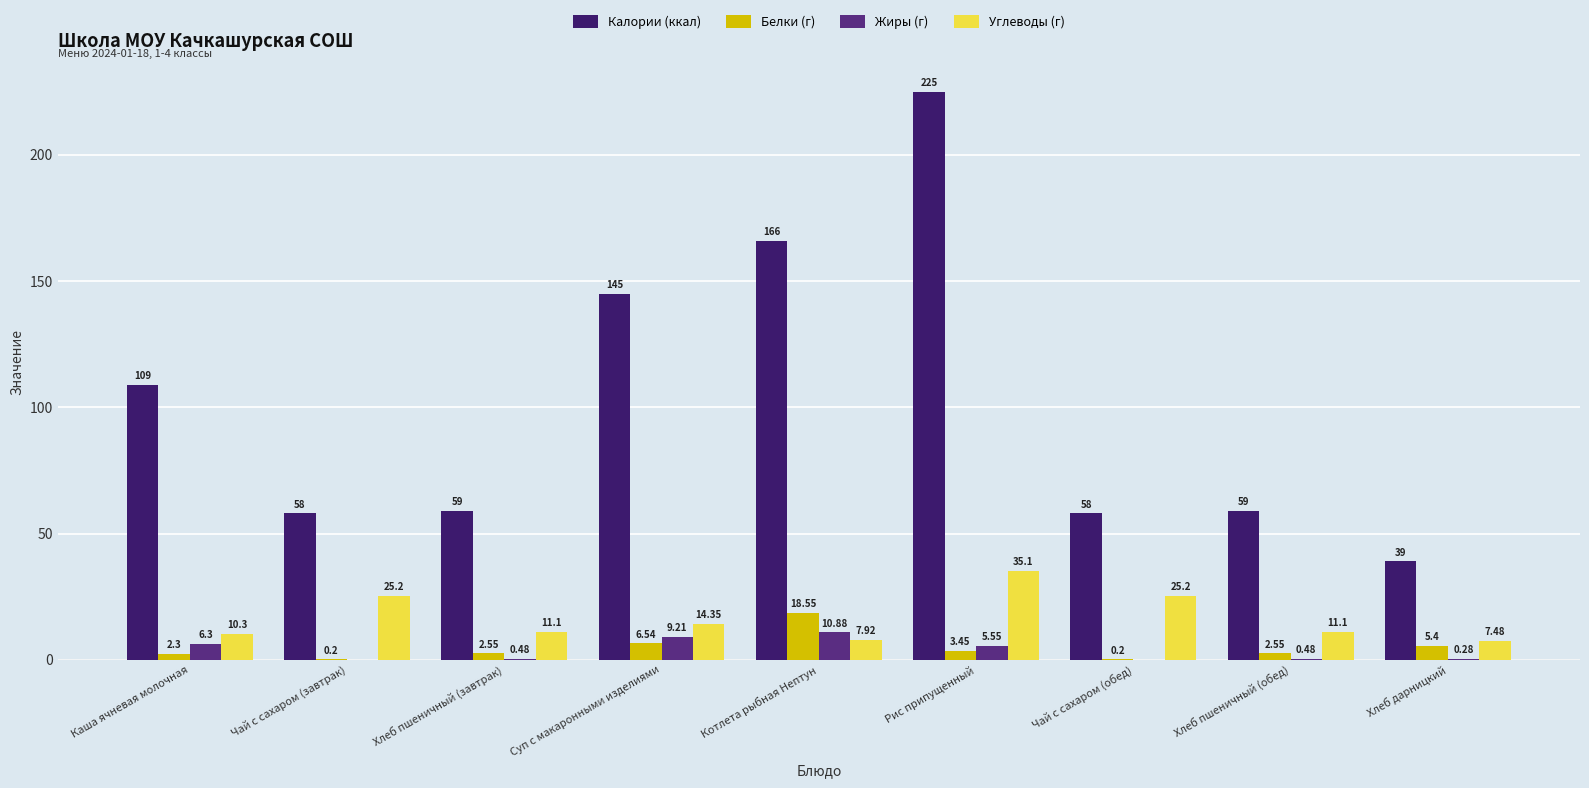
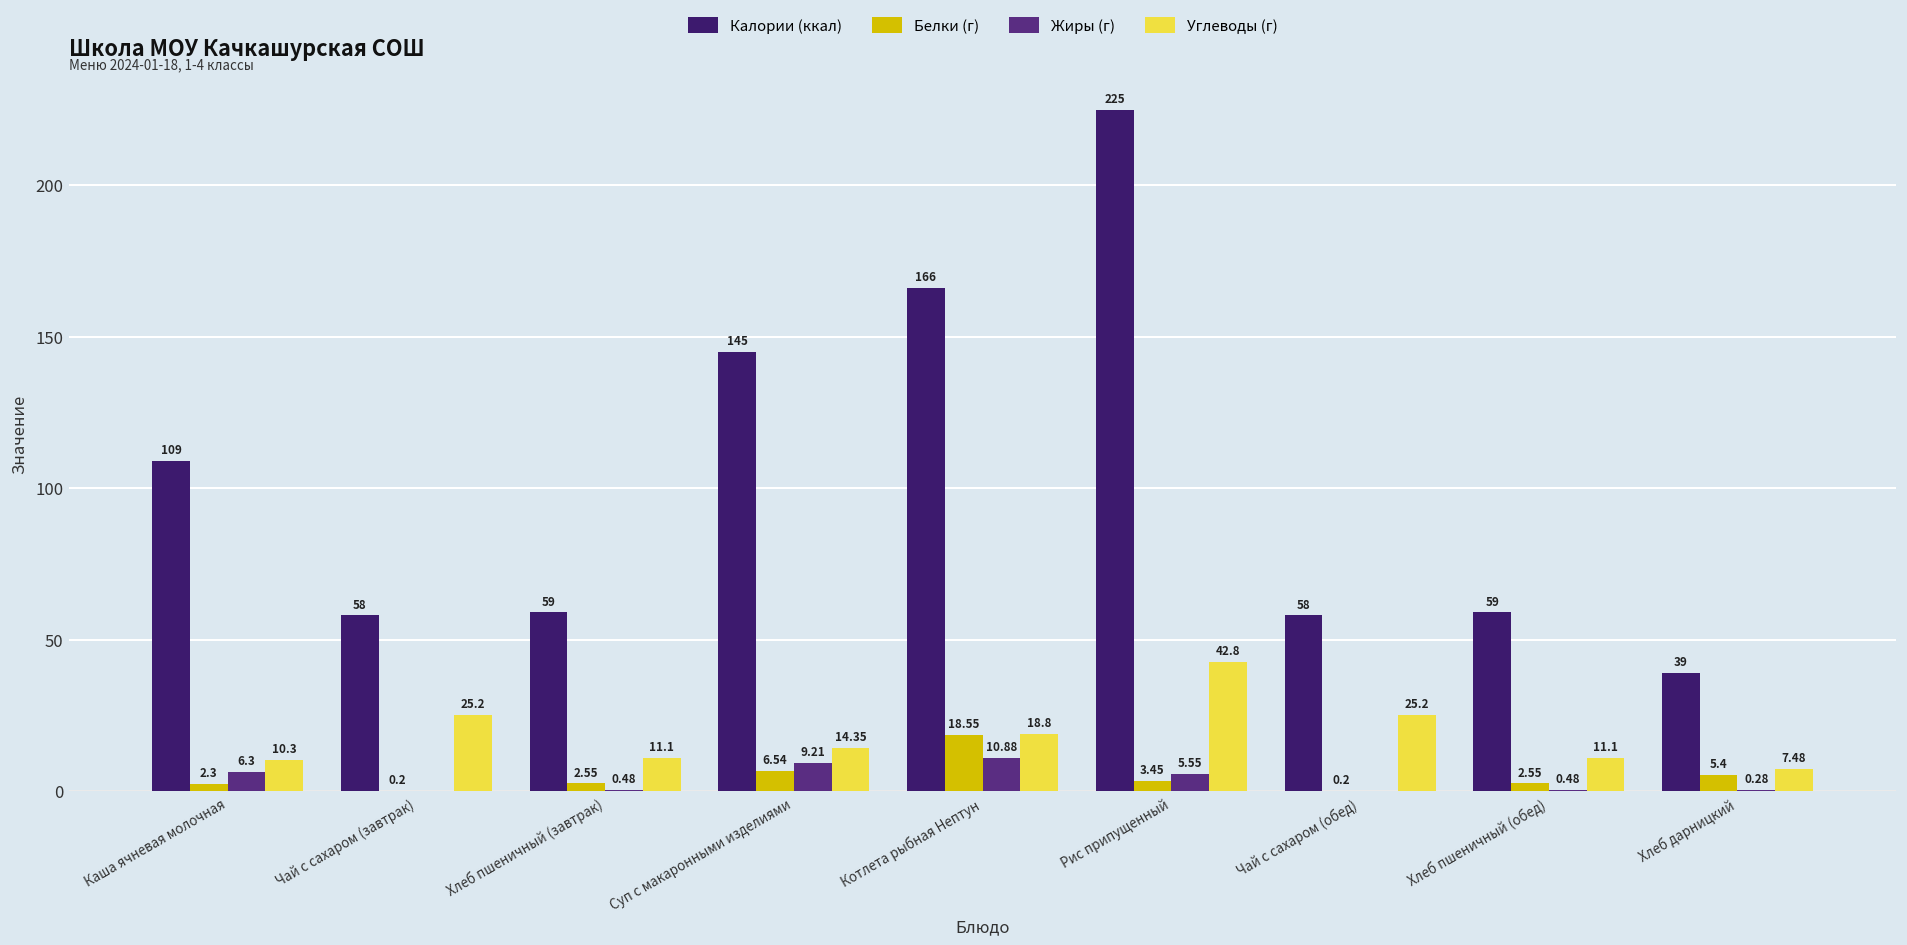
  {
    "Белки (г)": {
      "Каша ячневая молочная": 2.3,
      "Чай с сахаром (завтрак)": 0.2,
      "Хлеб пшеничный (завтрак)": 2.55,
      "Суп с макаронными изделиями": 6.54,
      "Котлета рыбная Нептун": 18.55,
      "Рис припущенный": 3.45,
      "Чай с сахаром (обед)": 0.2,
      "Хлеб пшеничный (обед)": 2.55,
      "Хлеб дарницкий": 5.4
    },
    "Углеводы (г)": {
      "Каша ячневая молочная": 10.3,
      "Чай с сахаром (завтрак)": 25.2,
      "Хлеб пшеничный (завтрак)": 11.1,
      "Суп с макаронными изделиями": 14.35,
-     "Котлета рыбная Нептун": 7.92,
-     "Рис припущенный": 35.1,
+     "Котлета рыбная Нептун": 18.8,
+     "Рис припущенный": 42.8,
      "Чай с сахаром (обед)": 25.2,
      "Хлеб пшеничный (обед)": 11.1,
      "Хлеб дарницкий": 7.48
    }
  }
